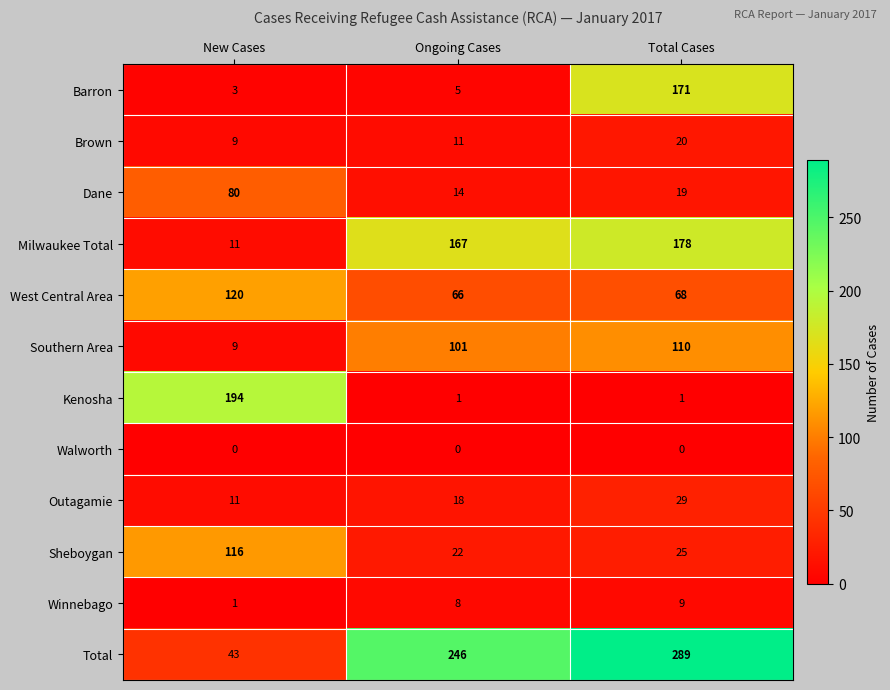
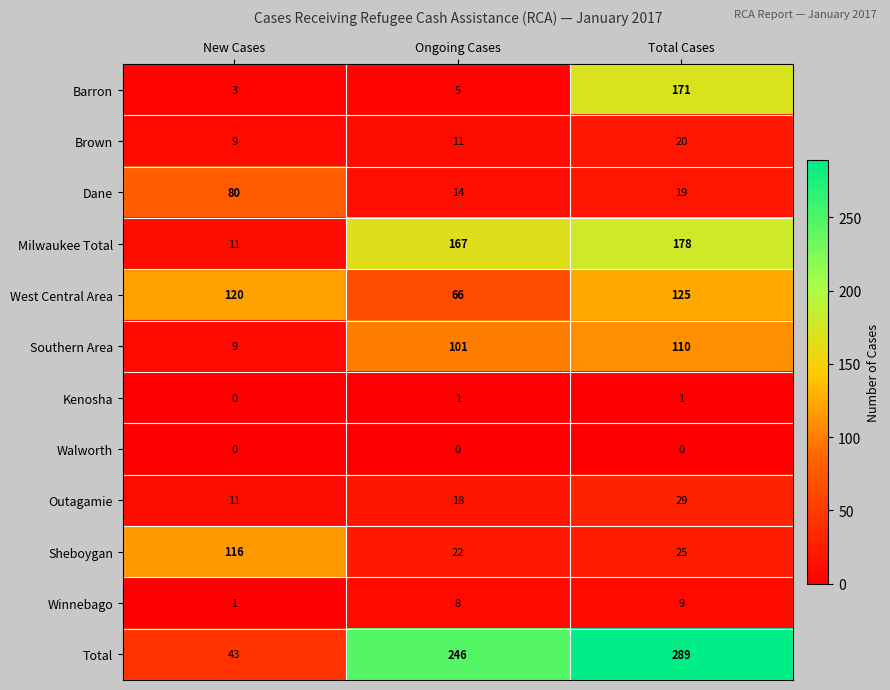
  {
    "Barron": {
      "New Cases": 3,
      "Ongoing Cases": 5,
      "Total Cases": 171
    },
    "Brown": {
      "New Cases": 9,
      "Ongoing Cases": 11,
      "Total Cases": 20
    },
    "Dane": {
      "New Cases": 80,
      "Ongoing Cases": 14,
      "Total Cases": 19
    },
    "Milwaukee Total": {
      "New Cases": 11,
      "Ongoing Cases": 167,
      "Total Cases": 178
    },
    "West Central Area": {
      "New Cases": 120,
      "Ongoing Cases": 66,
-     "Total Cases": 68
+     "Total Cases": 125
    },
    "Southern Area": {
      "New Cases": 9,
      "Ongoing Cases": 101,
      "Total Cases": 110
    },
    "Kenosha": {
-     "New Cases": 194,
+     "New Cases": 0,
      "Ongoing Cases": 1,
      "Total Cases": 1
    },
    "Walworth": {
      "New Cases": 0,
      "Ongoing Cases": 0,
      "Total Cases": 0
    },
    "Outagamie": {
      "New Cases": 11,
      "Ongoing Cases": 18,
      "Total Cases": 29
    },
    "Sheboygan": {
      "New Cases": 116,
      "Ongoing Cases": 22,
      "Total Cases": 25
    },
    "Winnebago": {
      "New Cases": 1,
      "Ongoing Cases": 8,
      "Total Cases": 9
    },
    "Total": {
      "New Cases": 43,
      "Ongoing Cases": 246,
      "Total Cases": 289
    }
  }
